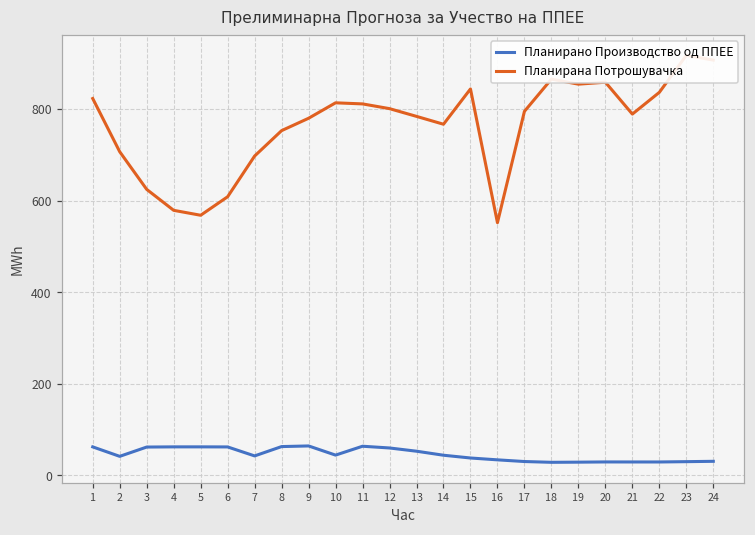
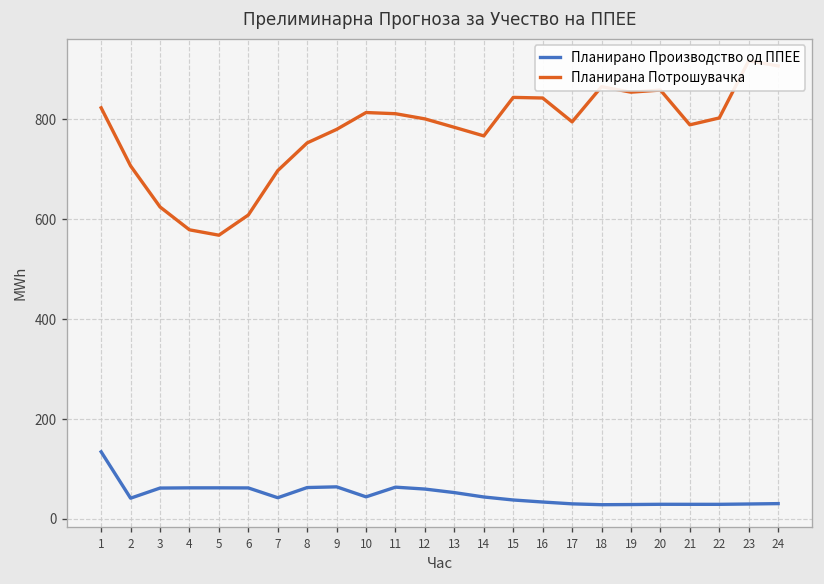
  {
    "Планирано Производство од ППЕЕ": {
-     "1": 60,
+     "1": 130,
      "2": 40,
      "3": 60,
      "4": 60,
      "5": 60,
      "6": 60,
      "7": 40,
      "8": 60,
      "9": 60,
      "10": 40,
      "11": 60,
      "12": 60,
      "13": 50,
      "14": 40,
      "15": 40,
      "16": 30,
      "17": 30,
      "18": 30,
      "19": 30,
      "20": 30,
      "21": 30,
      "22": 30,
      "23": 30,
      "24": 30
    },
    "Планирана Потрошувачка": {
      "1": 820,
      "2": 710,
      "3": 620,
      "4": 580,
      "5": 570,
      "6": 610,
      "7": 700,
      "8": 750,
      "9": 780,
      "10": 810,
      "11": 810,
      "12": 800,
      "13": 780,
      "14": 770,
      "15": 840,
-     "16": 550,
+     "16": 840,
      "17": 800,
      "19": 850,
      "20": 860,
      "21": 790,
-     "22": 840
+     "22": 800
    }
  }
